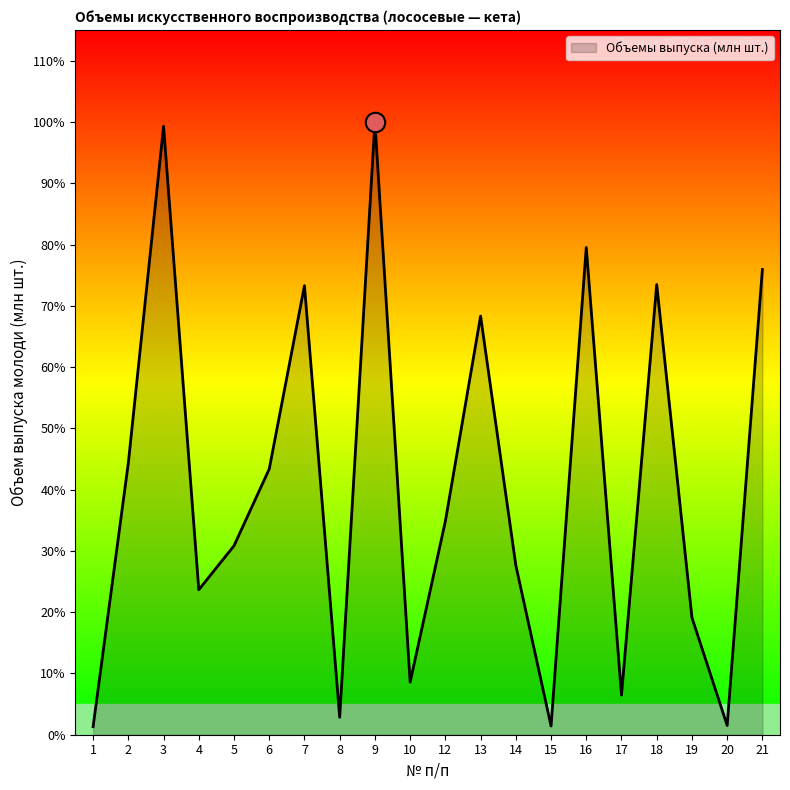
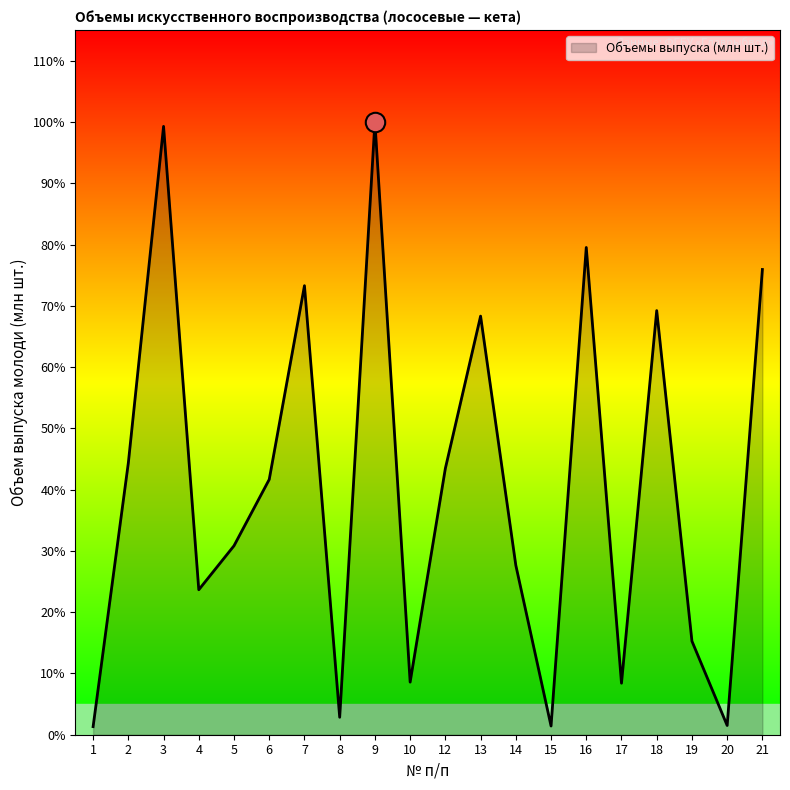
  {
    "Объемы выпуска (млн шт.)": {
      "2": "44%",
      "3": "99%",
      "4": "24%",
      "5": "31%",
-     "6": "43%",
+     "6": "42%",
      "7": "73%",
      "10": "9%",
-     "12": "35%",
+     "12": "43%",
      "13": "68%",
      "14": "28%",
      "16": "80%",
-     "17": "6%",
-     "18": "73%",
-     "19": "19%",
+     "17": "8%",
+     "18": "69%",
+     "19": "15%",
      "21": "76%"
    }
  }
